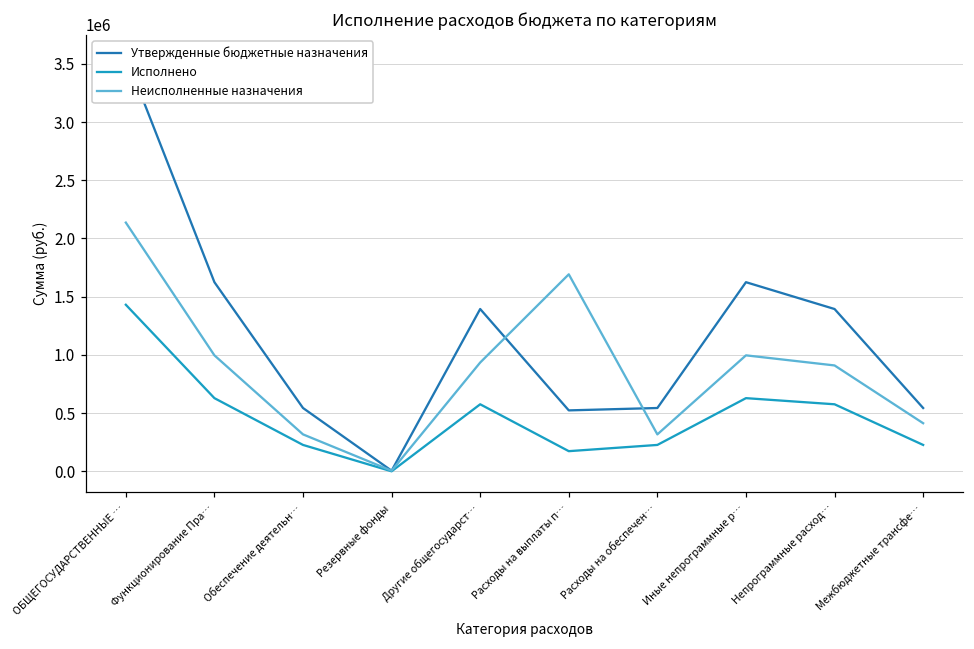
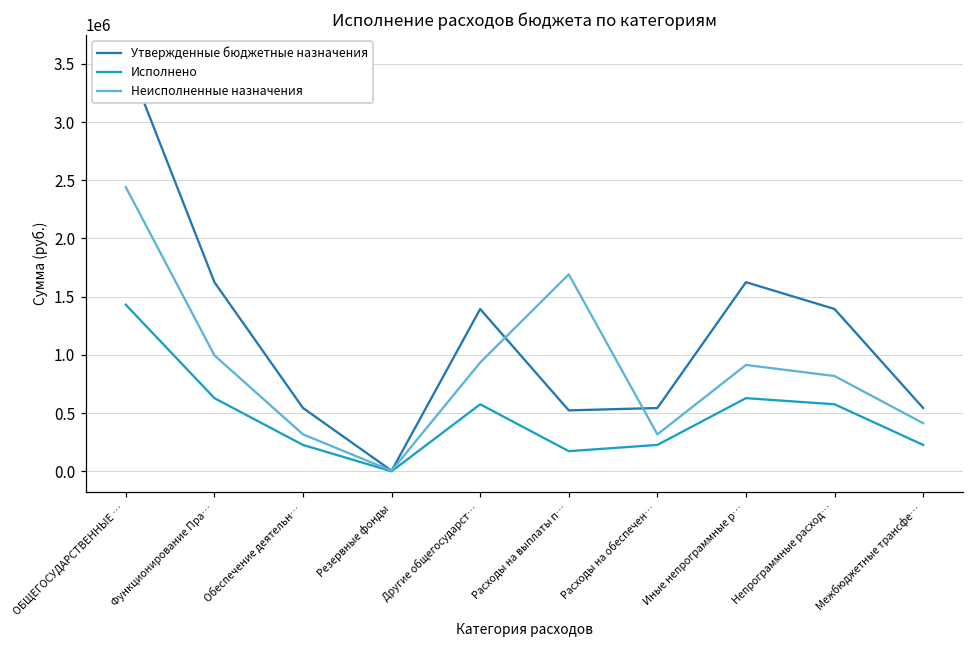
  {
    "Неисполненные назначения": {
-     "ОБЩЕГОСУДАРСТВЕННЫЕ …": 2140000,
+     "ОБЩЕГОСУДАРСТВЕННЫЕ …": 2440000,
      "Функционирование Пра…": 1000000,
      "Обеспечение деятельн…": 320000,
      "Другие общегосударст…": 930000,
      "Расходы на выплаты п…": 1690000,
      "Расходы на обеспечен…": 320000,
-     "Иные непрограммные р…": 1000000,
-     "Непрограммные расход…": 910000,
+     "Иные непрограммные р…": 910000,
+     "Непрограммные расход…": 820000,
      "Межбюджетные трансфе…": 410000
    }
  }
